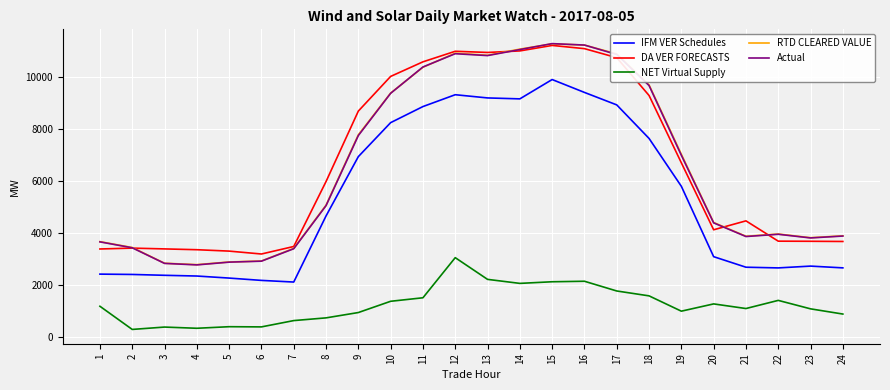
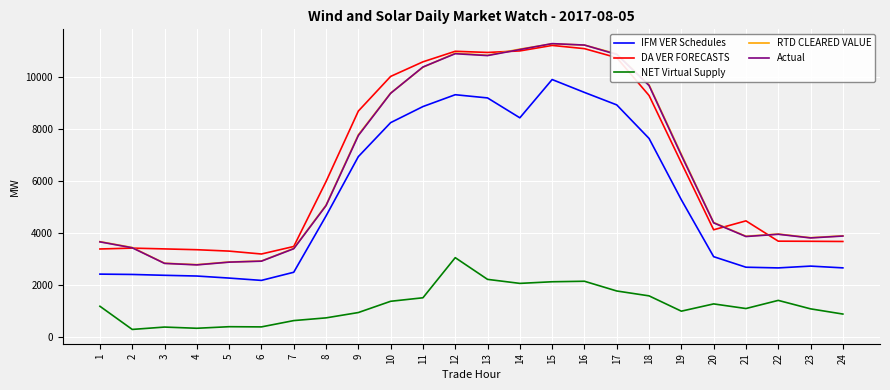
  {
    "IFM VER Schedules": {
      "1": 2400,
      "2": 2400,
      "3": 2400,
      "4": 2300,
      "5": 2300,
      "6": 2200,
-     "7": 2100,
+     "7": 2500,
      "8": 4700,
      "9": 6900,
      "10": 8300,
      "11": 8900,
      "12": 9300,
      "13": 9200,
-     "14": 9200,
+     "14": 8400,
      "15": 9900,
      "16": 9400,
      "17": 8900,
      "18": 7700,
-     "19": 5800,
+     "19": 5300,
      "20": 3100,
      "21": 2700,
      "22": 2700,
      "23": 2700,
      "24": 2700
    },
    "DA VER FORECASTS": {
      "1": 3400,
      "3": 3400,
      "4": 3400,
      "5": 3300,
      "6": 3200,
      "8": 6000,
      "9": 8700,
      "10": 10000,
      "11": 10600,
      "13": 11000,
      "16": 11100,
      "18": 9300,
      "19": 6700,
      "20": 4100,
      "21": 4500,
      "22": 3700,
      "23": 3700,
      "24": 3700
    },
    "NET Virtual Supply": {
      "1": 1200,
      "2": 300,
      "3": 400,
      "4": 300,
      "5": 400,
      "6": 400,
      "7": 600,
      "8": 700,
      "9": 900,
      "10": 1400,
      "11": 1500,
      "12": 3100,
      "13": 2200,
      "14": 2100,
      "15": 2100,
      "16": 2100,
      "17": 1800,
      "18": 1600,
      "19": 1000,
      "20": 1300,
      "21": 1100,
      "22": 1400,
      "23": 1100,
      "24": 900
    }
  }
